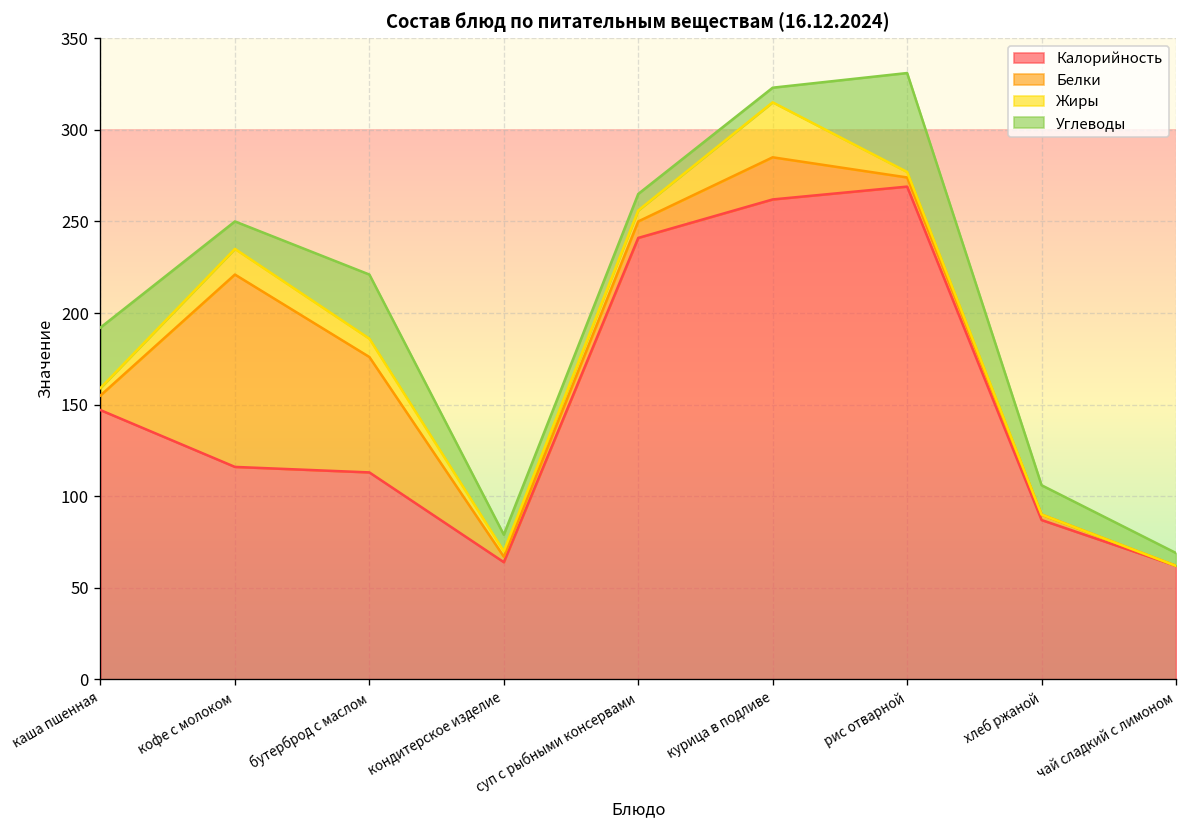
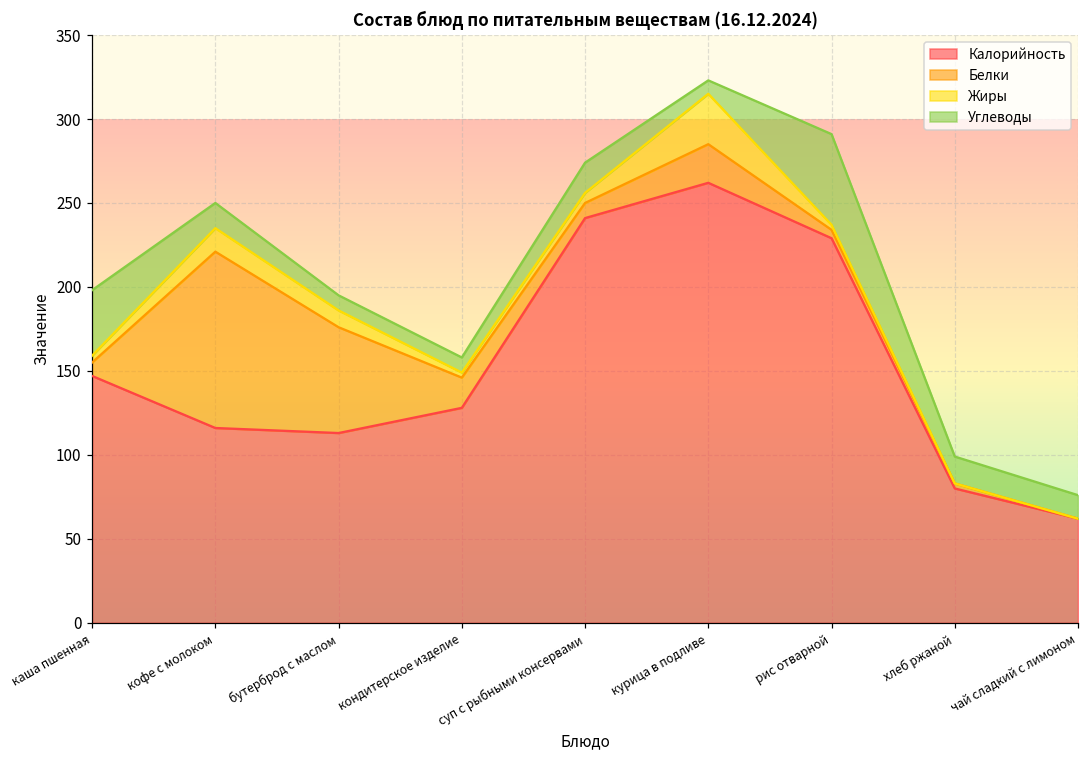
  {
    "Калорийность": {
      "каша пшенная": 147,
      "кофе с молоком": 116,
      "бутерброд с маслом": 113,
-     "кондитерское изделие": 64,
+     "кондитерское изделие": 128,
      "суп с рыбными консервами": 241,
      "курица в подливе": 262,
-     "рис отварной": 269,
-     "хлеб ржаной": 87
+     "рис отварной": 229,
+     "хлеб ржаной": 80
    },
    "Белки": {
      "каша пшенная": 8,
      "кофе с молоком": 105,
      "бутерброд с маслом": 63,
-     "кондитерское изделие": 3,
+     "кондитерское изделие": 18,
      "суп с рыбными консервами": 9,
      "курица в подливе": 23,
      "рис отварной": 5
    },
    "Жиры": {
      "каша пшенная": 4,
      "кофе с молоком": 14,
      "бутерброд с маслом": 10,
      "кондитерское изделие": 3,
      "суп с рыбными консервами": 6,
      "курица в подливе": 30,
      "рис отварной": 3
    },
    "Углеводы": {
-     "каша пшенная": 33,
+     "каша пшенная": 39,
      "кофе с молоком": 15,
-     "бутерброд с маслом": 35,
+     "бутерброд с маслом": 9,
      "кондитерское изделие": 9,
-     "суп с рыбными консервами": 9,
+     "суп с рыбными консервами": 18,
      "курица в подливе": 8,
      "рис отварной": 54,
      "хлеб ржаной": 16,
-     "чай сладкий с лимоном": 7
+     "чай сладкий с лимоном": 14
    }
  }
